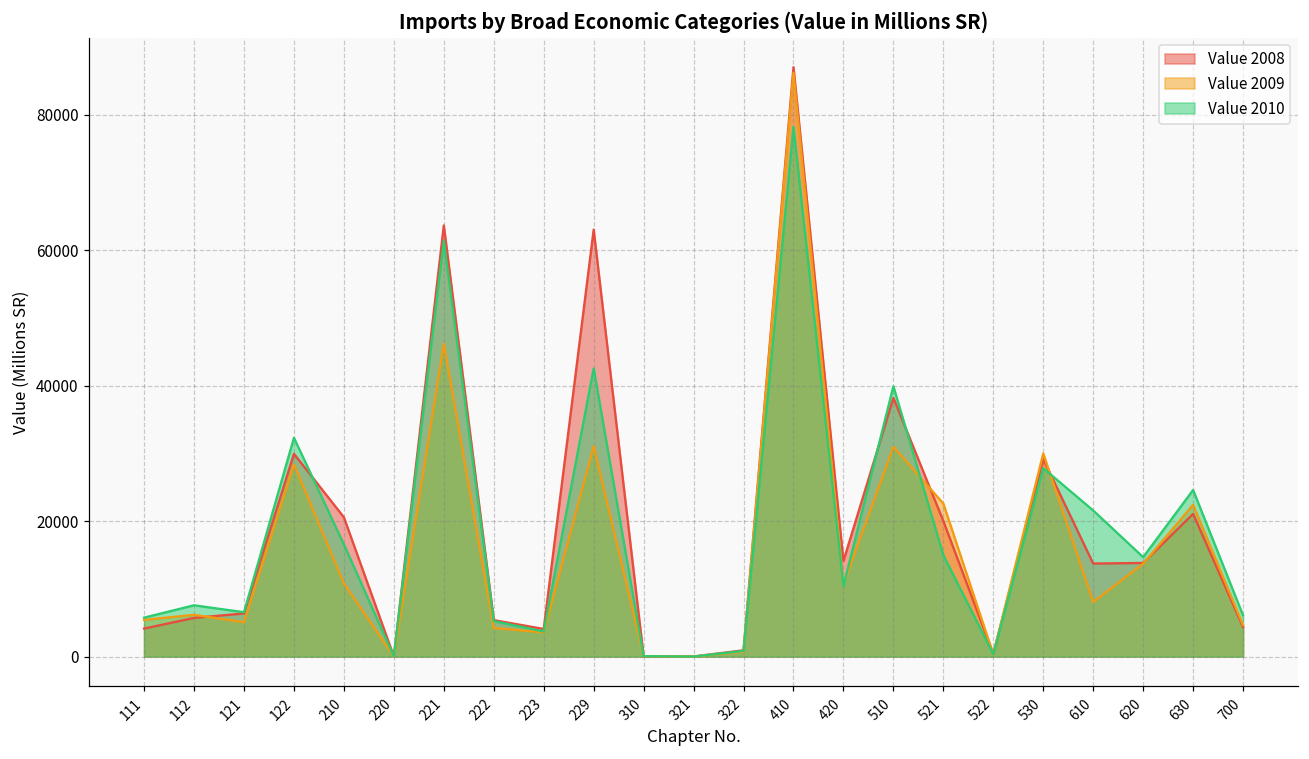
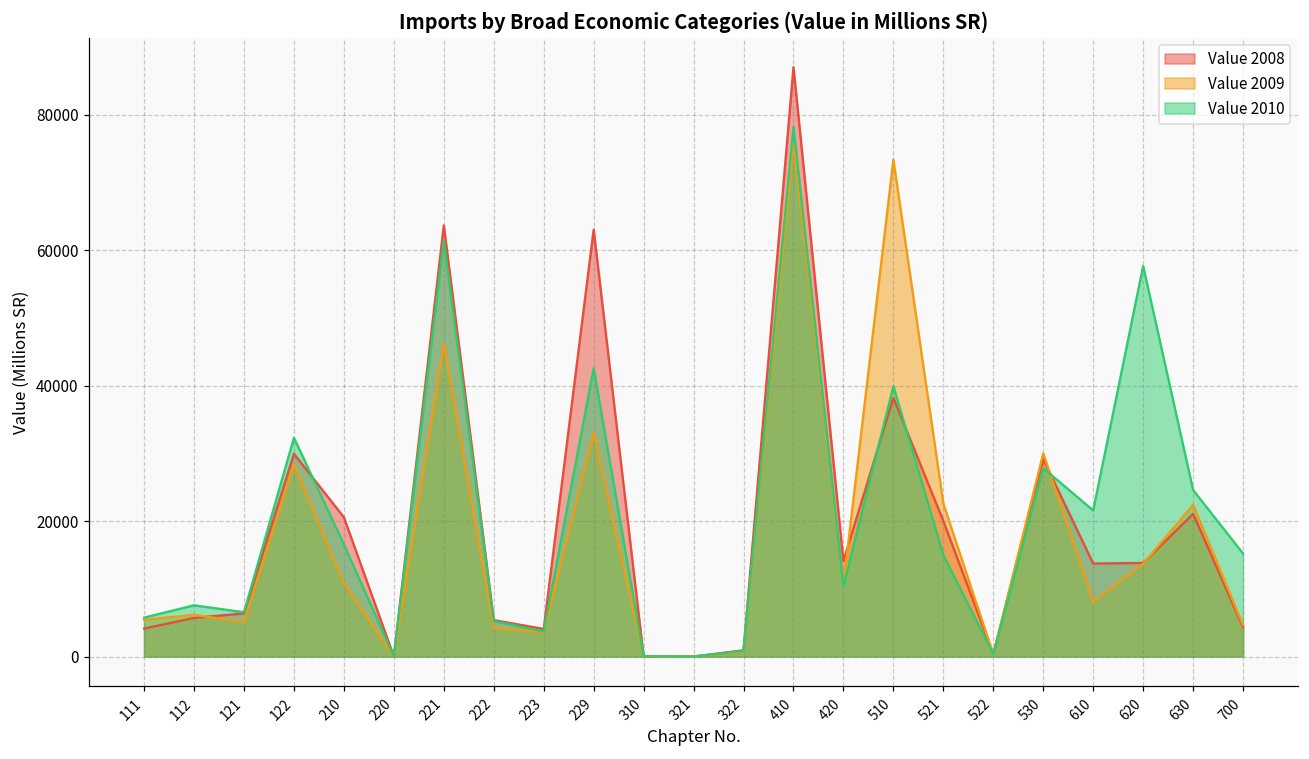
  {
    "Value 2008": {
      "111": 4000,
      "112": 6000,
      "122": 30000,
      "210": 21000,
      "221": 64000,
      "229": 63000,
      "410": 87000,
      "420": 14000,
      "510": 38000,
      "521": 20000,
      "530": 29000,
      "610": 14000,
      "630": 21000
    },
    "Value 2009": {
      "112": 6000,
      "121": 5000,
      "122": 28000,
      "210": 11000,
      "221": 46000,
      "222": 4000,
-     "229": 31000,
-     "410": 86000,
-     "510": 31000,
+     "229": 33000,
+     "410": 76000,
+     "510": 73000,
      "521": 23000,
      "530": 30000,
      "610": 8000,
      "630": 22000
    },
    "Value 2010": {
      "112": 8000,
      "122": 32000,
      "210": 17000,
      "221": 61000,
      "229": 43000,
      "410": 78000,
      "510": 40000,
      "521": 15000,
      "530": 28000,
      "610": 22000,
-     "620": 15000,
+     "620": 58000,
      "630": 25000,
-     "700": 6000
+     "700": 15000
    }
  }
